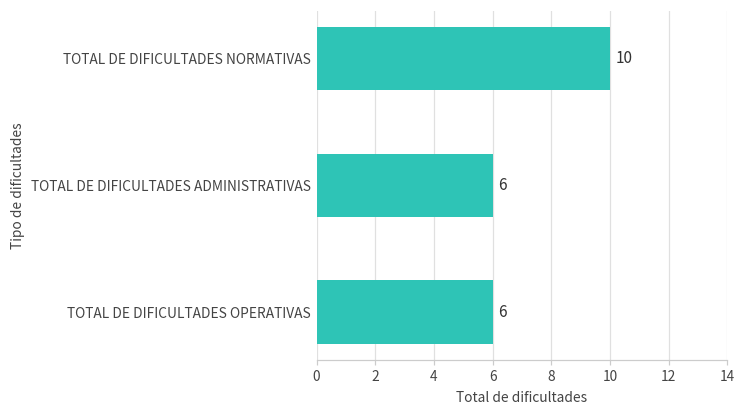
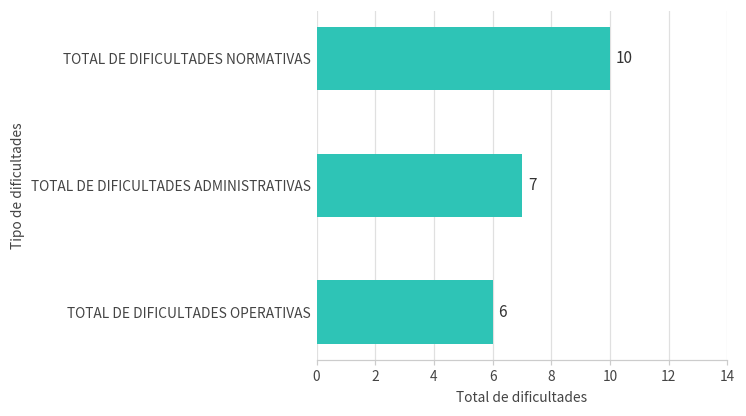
  {
    "TOTAL DE DIFICULTADES NORMATIVAS": 10,
-   "TOTAL DE DIFICULTADES ADMINISTRATIVAS": 6,
+   "TOTAL DE DIFICULTADES ADMINISTRATIVAS": 7,
    "TOTAL DE DIFICULTADES OPERATIVAS": 6
  }
